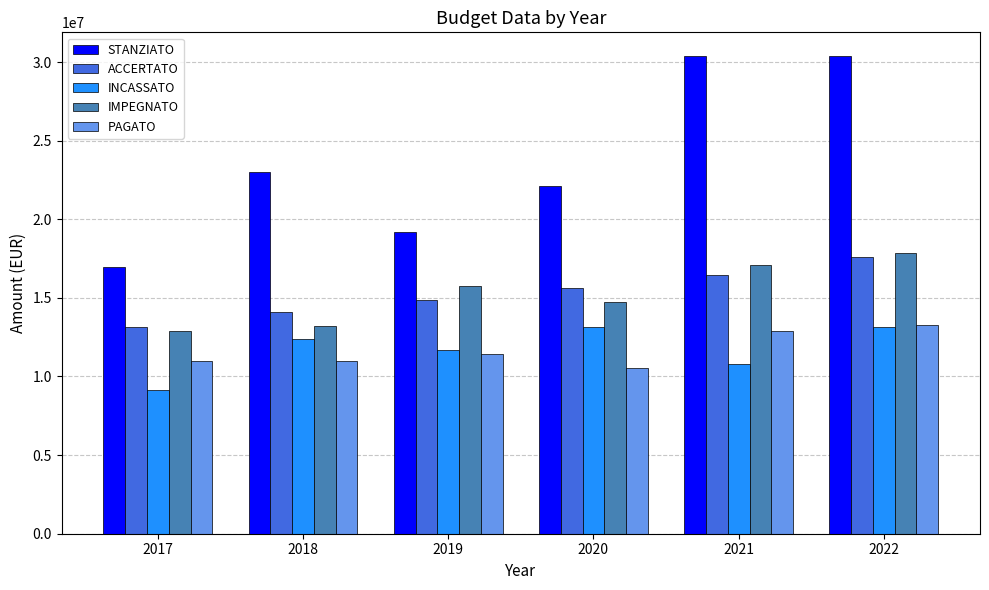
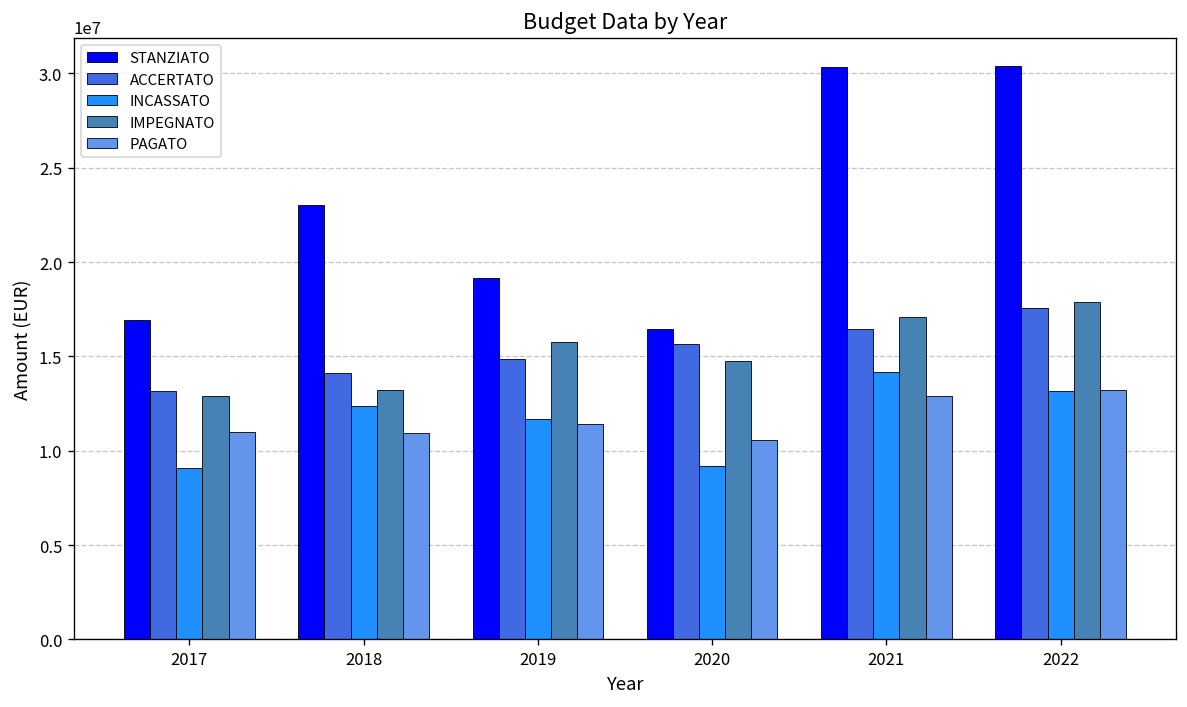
  {
    "STANZIATO": {
      "2017": 17000000,
      "2018": 23000000,
      "2019": 19200000,
-     "2020": 22100000,
+     "2020": 16400000,
      "2021": 30400000,
      "2022": 30400000
    },
    "INCASSATO": {
      "2017": 9100000,
      "2018": 12400000,
      "2019": 11700000,
-     "2020": 13200000,
-     "2021": 10800000,
+     "2020": 9200000,
+     "2021": 14200000,
      "2022": 13200000
    }
  }
